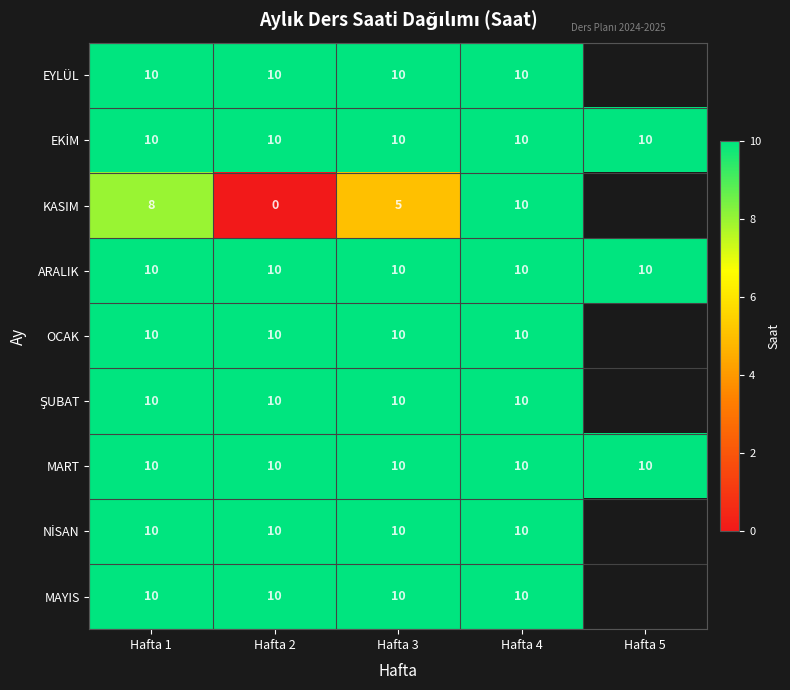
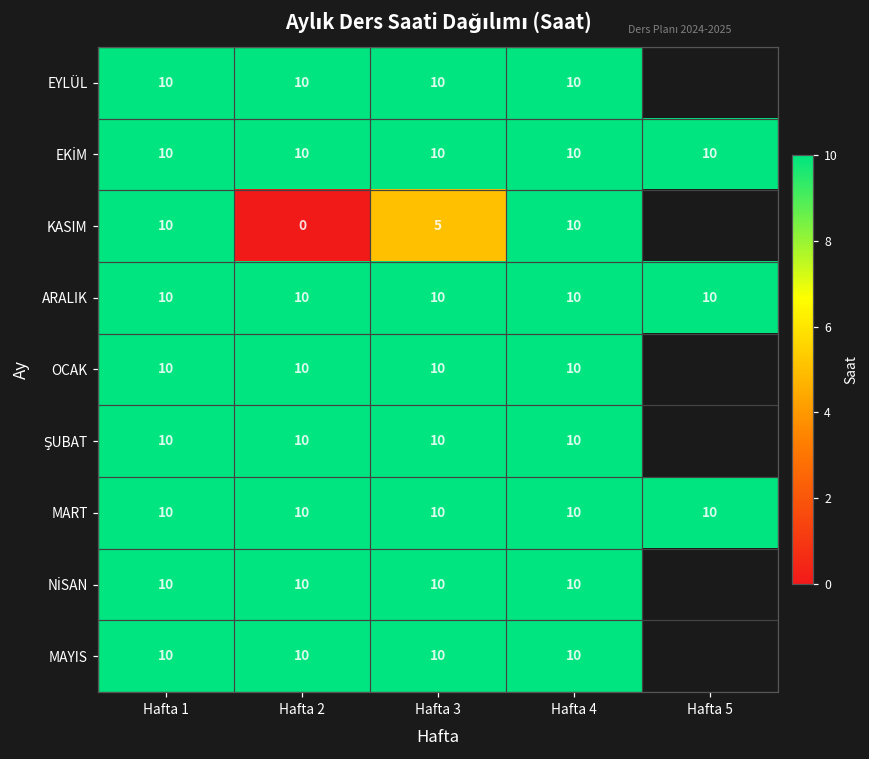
  {
    "EYLÜL": {
      "Hafta 1": 10,
      "Hafta 2": 10,
      "Hafta 3": 10,
      "Hafta 4": 10
    },
    "EKİM": {
      "Hafta 1": 10,
      "Hafta 2": 10,
      "Hafta 3": 10,
      "Hafta 4": 10,
      "Hafta 5": 10
    },
    "KASIM": {
-     "Hafta 1": 8,
+     "Hafta 1": 10,
      "Hafta 2": 0,
      "Hafta 3": 5,
      "Hafta 4": 10
    },
    "ARALIK": {
      "Hafta 1": 10,
      "Hafta 2": 10,
      "Hafta 3": 10,
      "Hafta 4": 10,
      "Hafta 5": 10
    },
    "OCAK": {
      "Hafta 1": 10,
      "Hafta 2": 10,
      "Hafta 3": 10,
      "Hafta 4": 10
    },
    "ŞUBAT": {
      "Hafta 1": 10,
      "Hafta 2": 10,
      "Hafta 3": 10,
      "Hafta 4": 10
    },
    "MART": {
      "Hafta 1": 10,
      "Hafta 2": 10,
      "Hafta 3": 10,
      "Hafta 4": 10,
      "Hafta 5": 10
    },
    "NİSAN": {
      "Hafta 1": 10,
      "Hafta 2": 10,
      "Hafta 3": 10,
      "Hafta 4": 10
    },
    "MAYIS": {
      "Hafta 1": 10,
      "Hafta 2": 10,
      "Hafta 3": 10,
      "Hafta 4": 10
    }
  }
